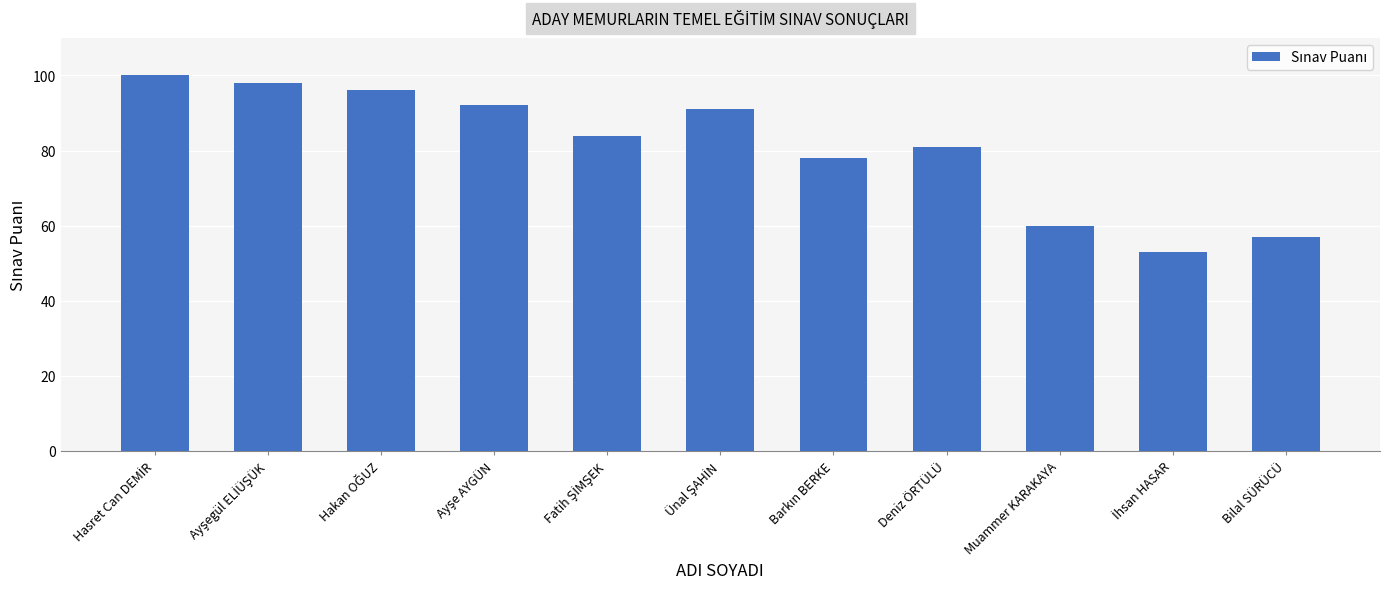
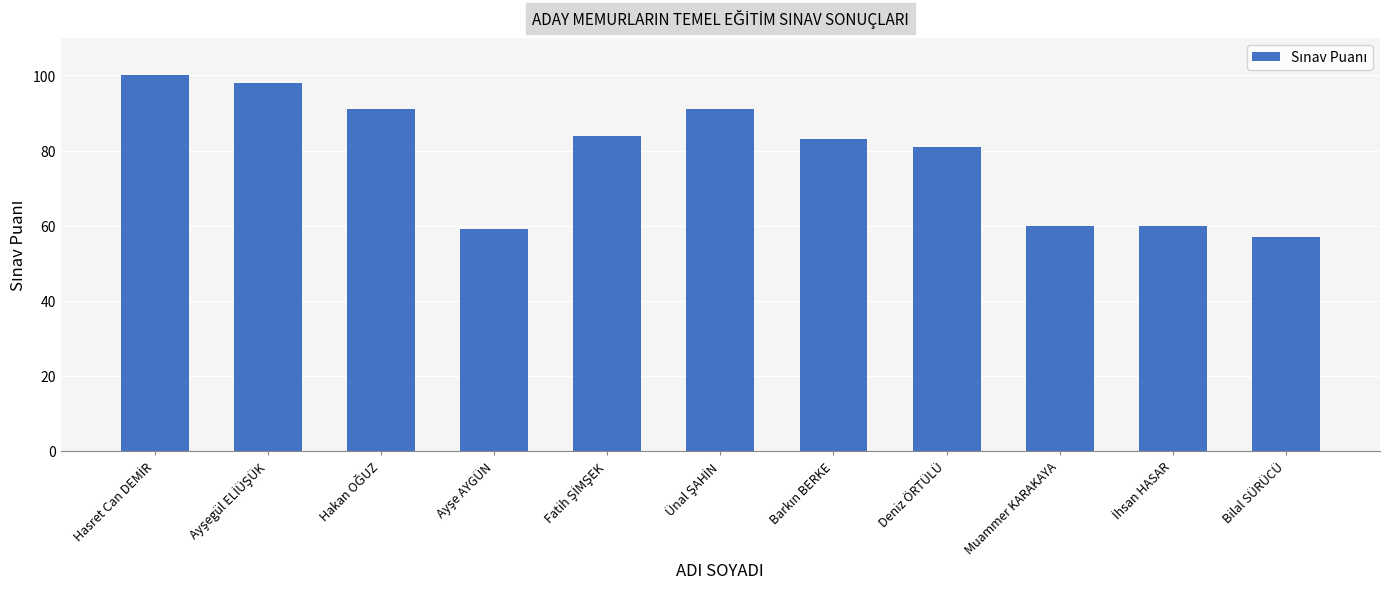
  {
    "Hasret Can DEMİR": 100,
    "Ayşegül ELİÜŞÜK": 98,
-   "Hakan OĞUZ": 96,
-   "Ayşe AYGÜN": 92,
+   "Hakan OĞUZ": 91,
+   "Ayşe AYGÜN": 59,
    "Fatih ŞİMŞEK": 84,
    "Ünal ŞAHİN": 91,
-   "Barkın BERKE": 78,
+   "Barkın BERKE": 83,
    "Deniz ÖRTÜLÜ": 81,
    "Muammer KARAKAYA": 60,
-   "İhsan HASAR": 53,
+   "İhsan HASAR": 60,
    "Bilal SÜRÜCÜ": 57
  }
